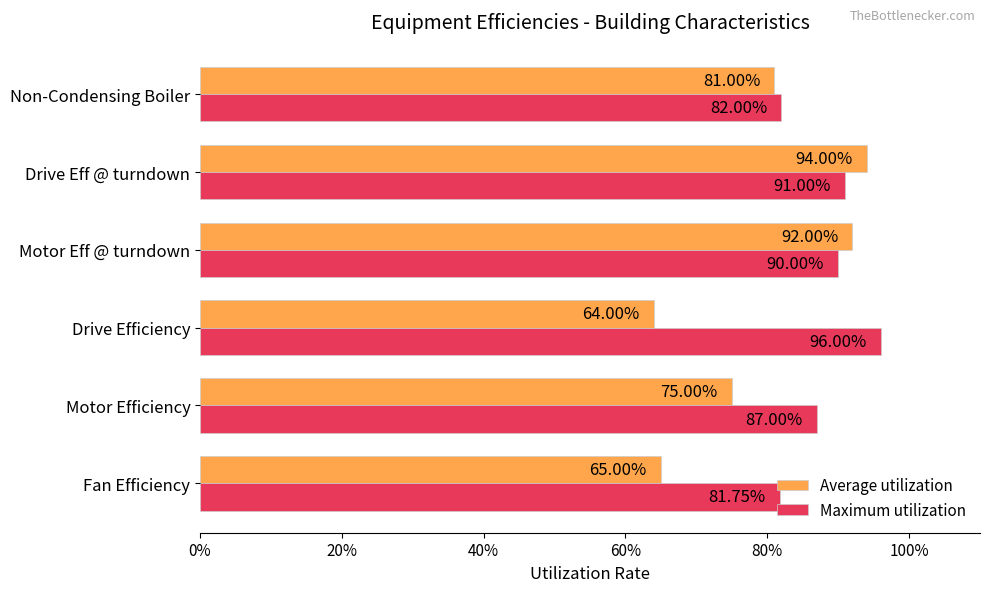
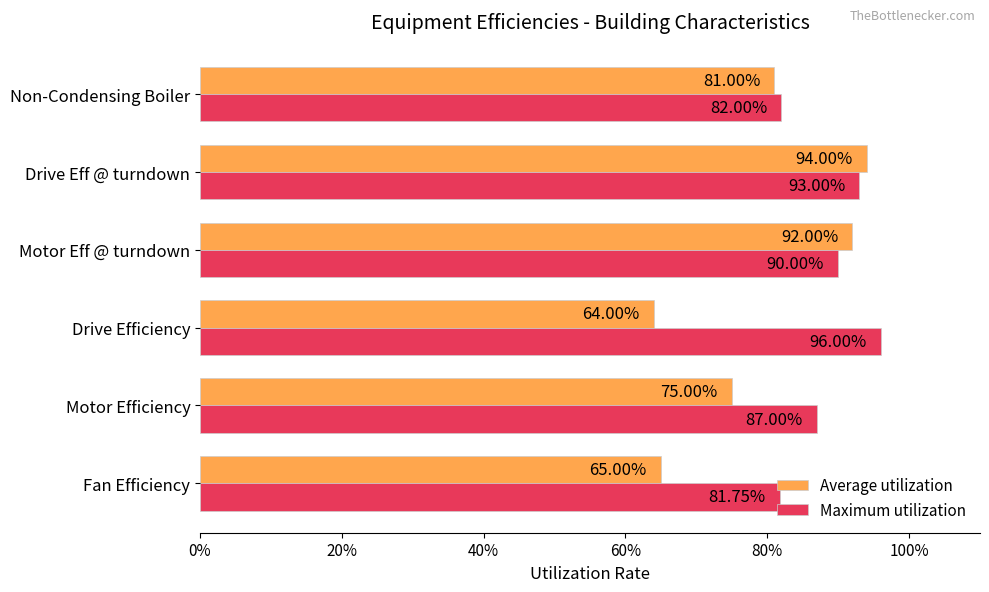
  {
    "Average utilization": {
      "Non-Condensing Boiler": "81.00%",
      "Drive Eff @ turndown": "94.00%",
      "Motor Eff @ turndown": "92.00%",
      "Drive Efficiency": "64.00%",
      "Motor Efficiency": "75.00%",
      "Fan Efficiency": "65.00%"
    },
    "Maximum utilization": {
      "Non-Condensing Boiler": "82.00%",
-     "Drive Eff @ turndown": "91.00%",
+     "Drive Eff @ turndown": "93.00%",
      "Motor Eff @ turndown": "90.00%",
      "Drive Efficiency": "96.00%",
      "Motor Efficiency": "87.00%",
      "Fan Efficiency": "81.75%"
    }
  }
